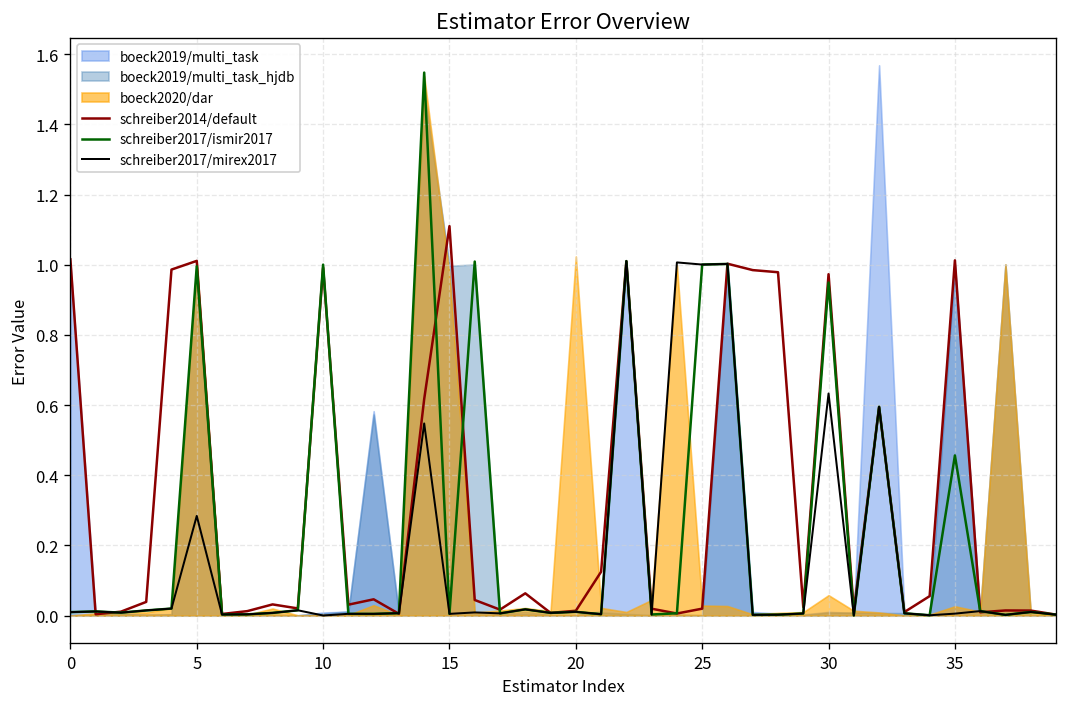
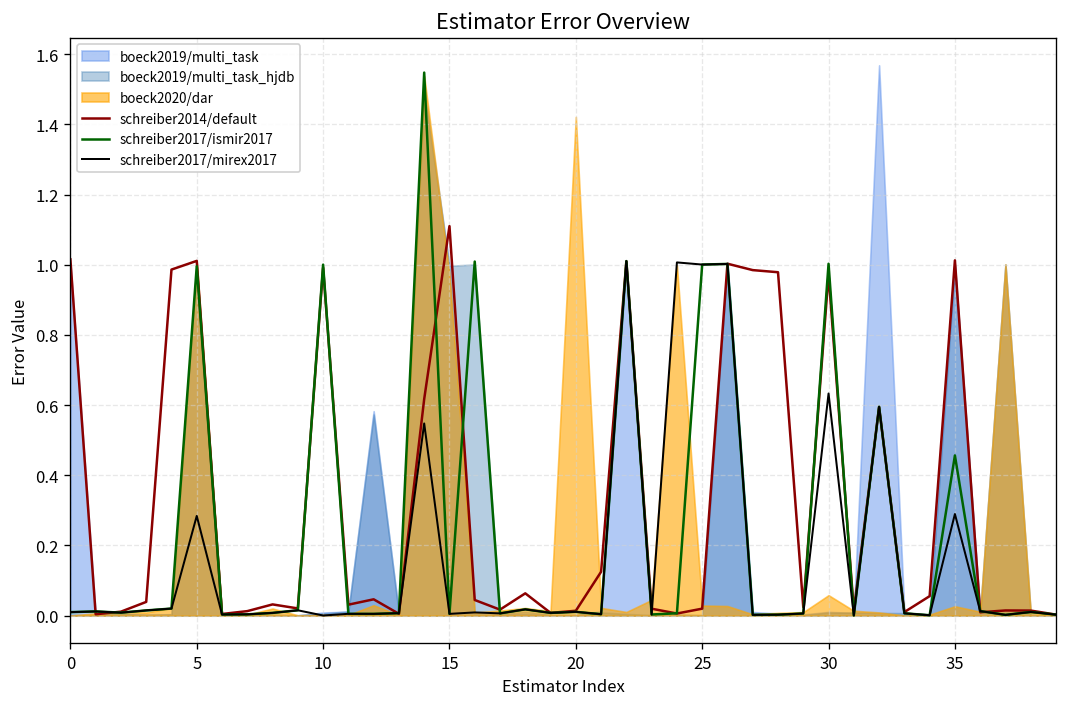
  {
    "schreiber2014/default": {
      "0": 1.02,
      "15": 1.11,
      "25": 0.02,
      "30": 0.97,
      "35": 1.01
    },
    "schreiber2017/ismir2017": {
-     "30": 0.95,
+     "30": 1.00,
      "35": 0.46
    },
    "schreiber2017/mirex2017": {
      "5": 0.28,
      "30": 0.63,
-     "35": 0.01
+     "35": 0.29
    },
    "boeck2020/dar": {
      "15": 0.97,
-     "20": 1.02,
+     "20": 1.42,
      "25": 0.03,
      "30": 0.06,
      "35": 0.03
    }
  }
